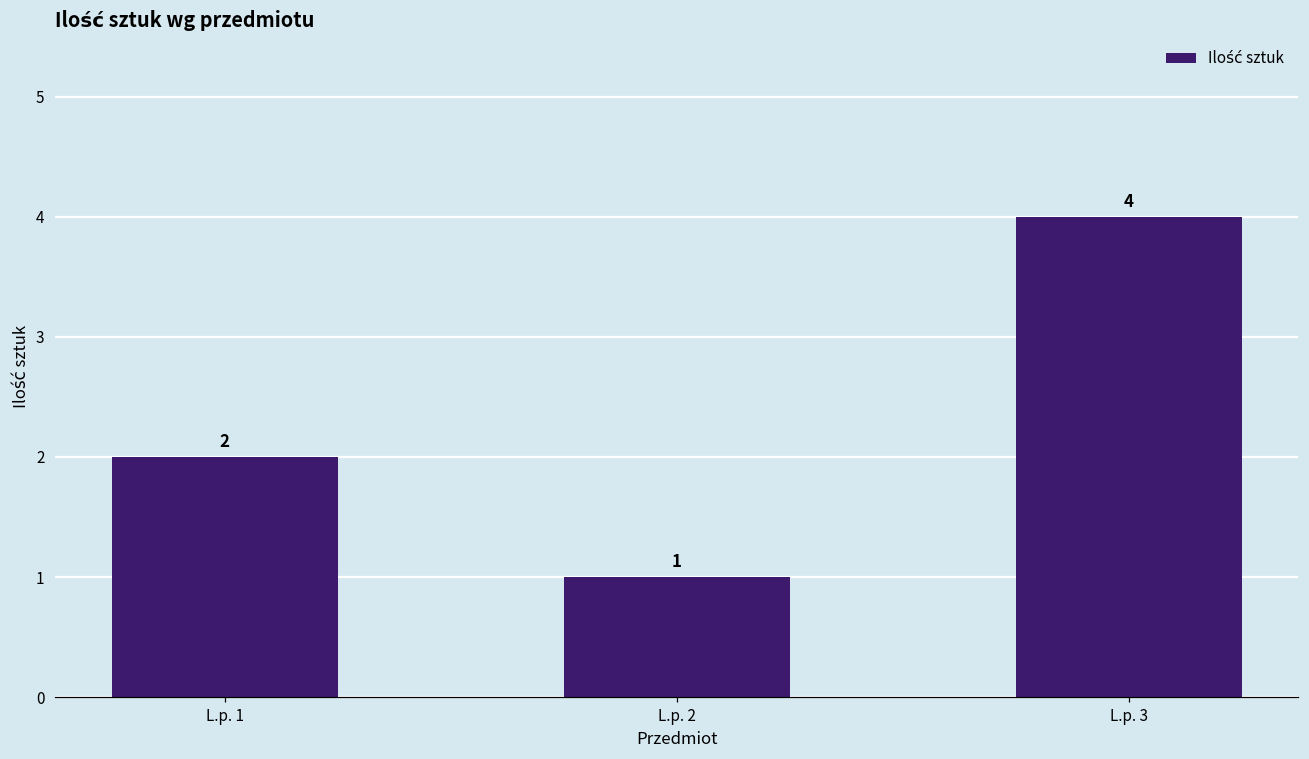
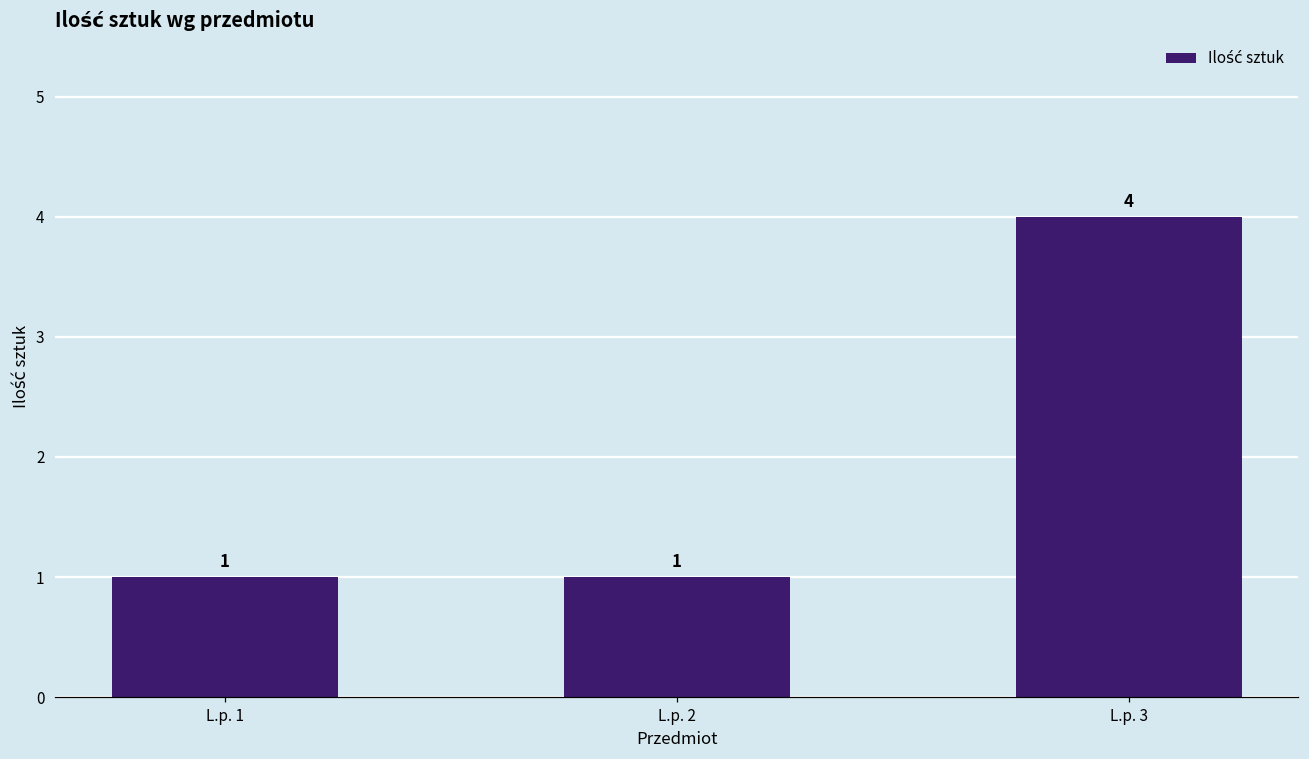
  {
-   "L.p. 1": 2,
+   "L.p. 1": 1,
    "L.p. 2": 1,
    "L.p. 3": 4
  }
